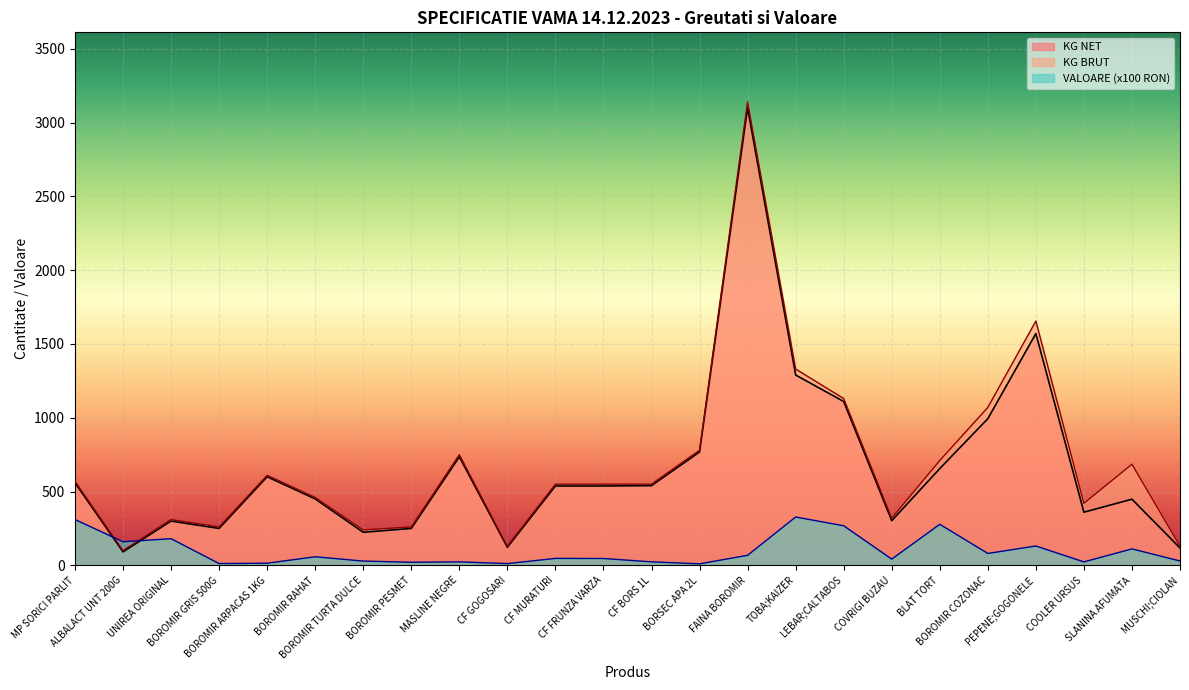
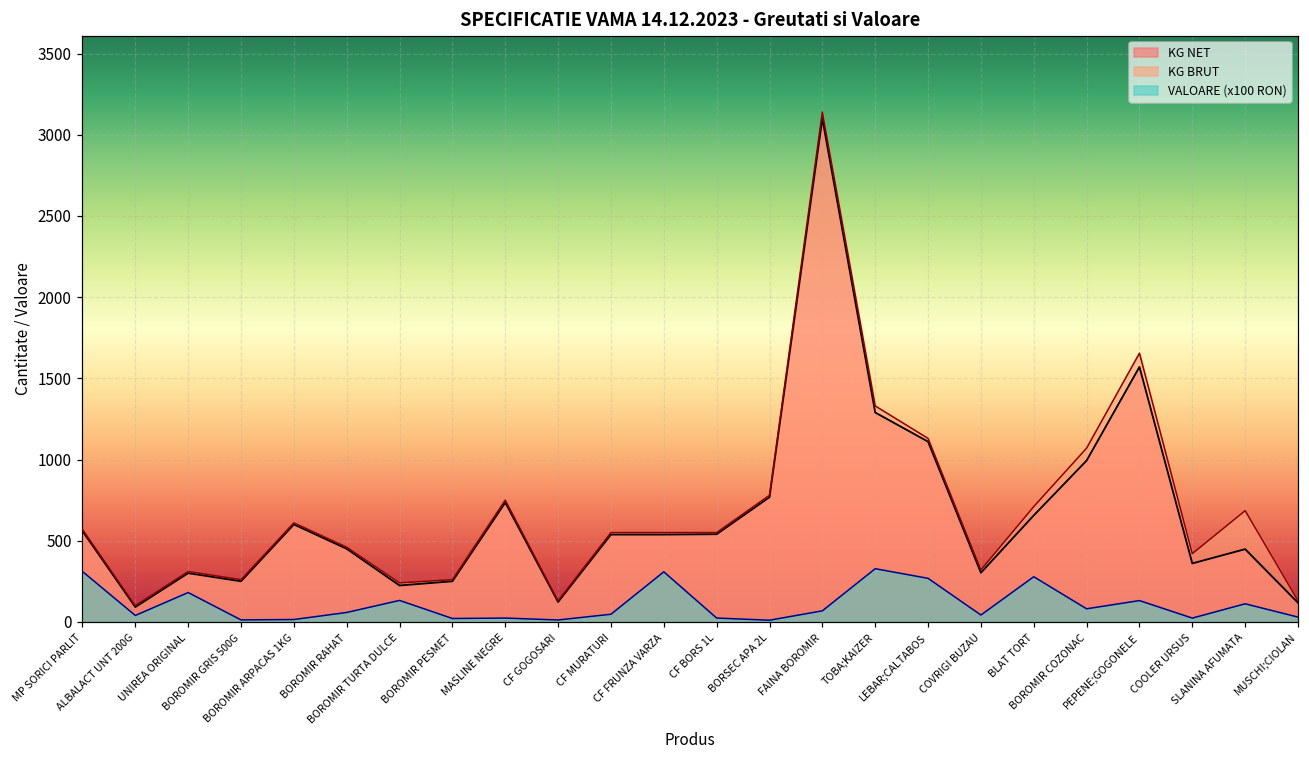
  {
    "VALOARE (x100 RON)": {
      "MP SORICI PARLIT": 310,
-     "ALBALACT UNT 200G": 160,
+     "ALBALACT UNT 200G": 40,
      "UNIREA ORIGINAL": 180,
      "BOROMIR GRIS 500G": 10,
      "BOROMIR ARPACAS 1KG": 10,
      "BOROMIR RAHAT": 60,
-     "BOROMIR TURTA DULCE": 30,
+     "BOROMIR TURTA DULCE": 130,
      "BOROMIR PESMET": 20,
      "MASLINE NEGRE": 20,
      "CF GOGOSARI": 10,
      "CF MURATURI": 50,
-     "CF FRUNZA VARZA": 50,
+     "CF FRUNZA VARZA": 310,
      "CF BORS 1L": 20,
      "BORSEC APA 2L": 10,
      "FAINA BOROMIR": 70,
      "TOBA;KAIZER": 330,
      "LEBAR;CALTABOS": 270,
      "COVRIGI BUZAU": 40,
      "BLAT TORT": 280,
      "BOROMIR COZONAC": 80,
      "PEPENE;GOGONELE": 130,
      "COOLER URSUS": 20,
      "SLANINA AFUMATA": 110,
      "MUSCHI;CIOLAN": 30
    }
  }
